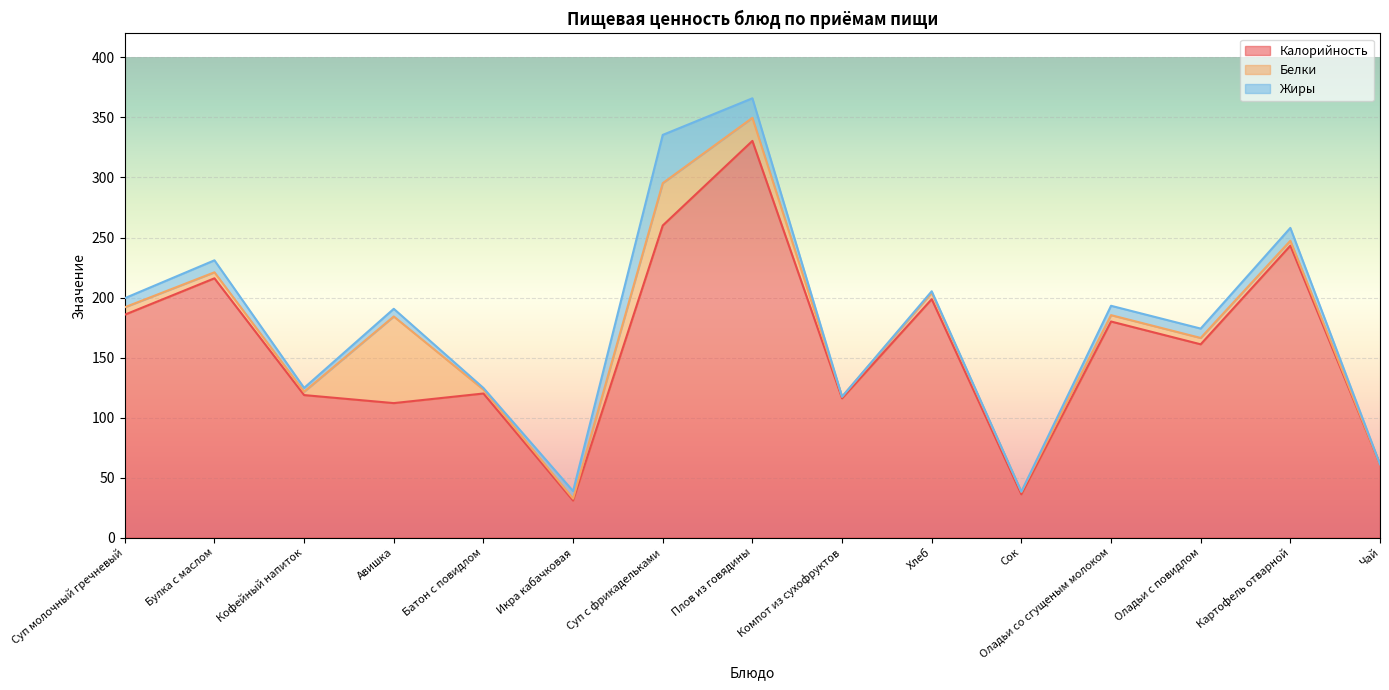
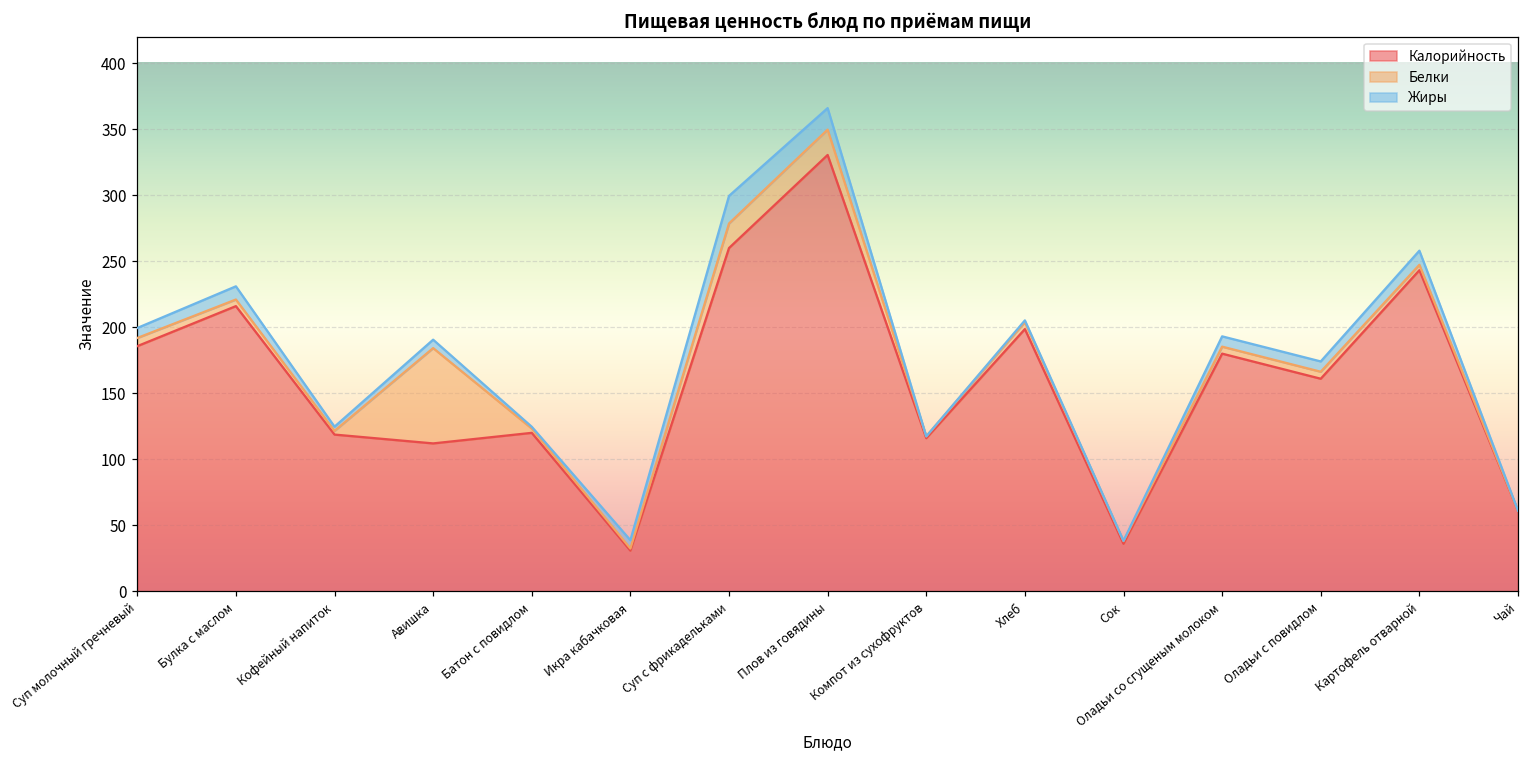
  {
    "Калорийность": {
      "Суп молочный гречневый": 186,
      "Булка с маслом": 216,
      "Кофейный напиток": 119,
      "Авишка": 112,
      "Батон с повидлом": 120,
      "Суп с фрикадельками": 260,
      "Плов из говядины": 331,
      "Хлеб": 199,
      "Оладьи со сгущеным молоком": 180,
      "Оладьи с повидлом": 161,
      "Картофель отварной": 243
    },
    "Белки": {
      "Суп молочный гречневый": 6,
      "Булка с маслом": 5,
      "Кофейный напиток": 3,
      "Авишка": 72,
-     "Суп с фрикадельками": 35,
+     "Суп с фрикадельками": 19,
      "Плов из говядины": 19,
      "Оладьи со сгущеным молоком": 5,
      "Оладьи с повидлом": 5,
      "Картофель отварной": 4
    },
    "Жиры": {
      "Суп молочный гречневый": 8,
      "Булка с маслом": 10,
      "Кофейный напиток": 3,
      "Авишка": 6,
      "Икра кабачковая": 6,
-     "Суп с фрикадельками": 40,
+     "Суп с фрикадельками": 21,
      "Плов из говядины": 16,
      "Оладьи со сгущеным молоком": 8,
      "Оладьи с повидлом": 8,
      "Картофель отварной": 11
    }
  }
